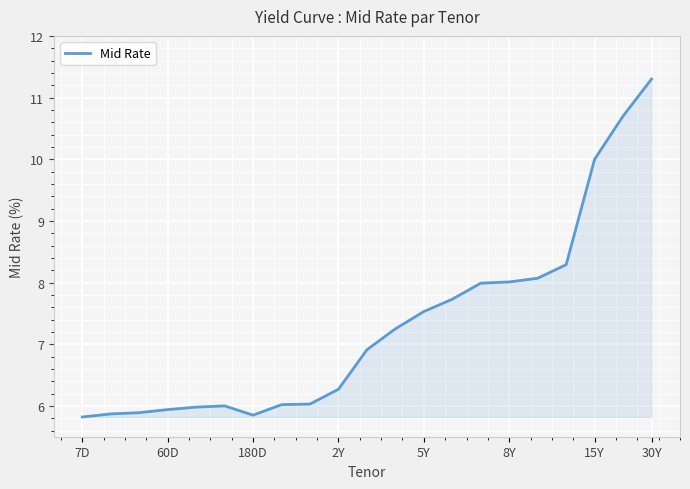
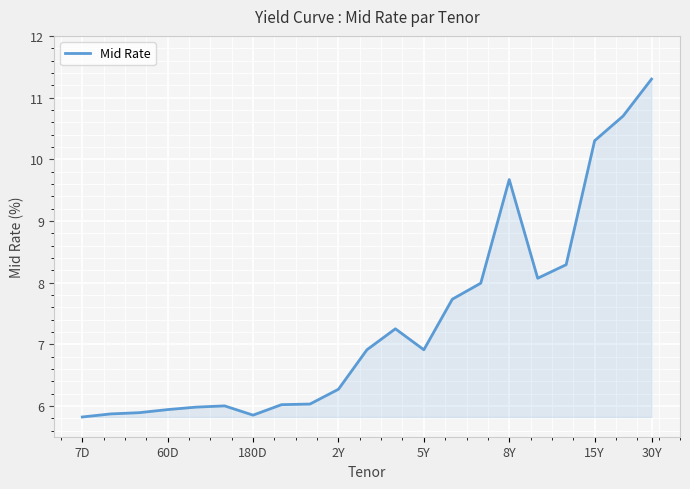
  {
    "7D": 5.8,
    "60D": 5.9,
    "180D": 5.9,
    "2Y": 6.3,
-   "5Y": 7.5,
-   "8Y": 8.0,
-   "15Y": 10.0,
+   "5Y": 6.9,
+   "8Y": 9.7,
+   "15Y": 10.3,
    "30Y": 11.3
  }
